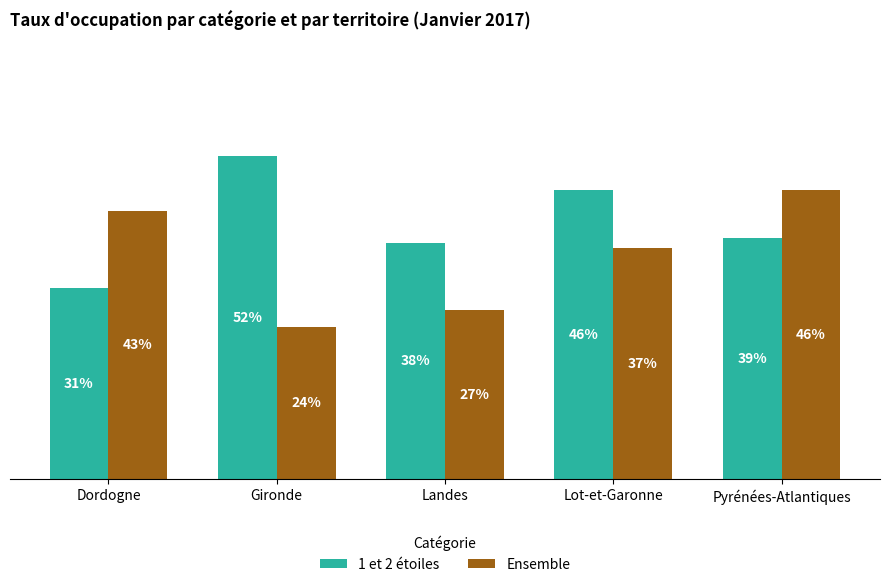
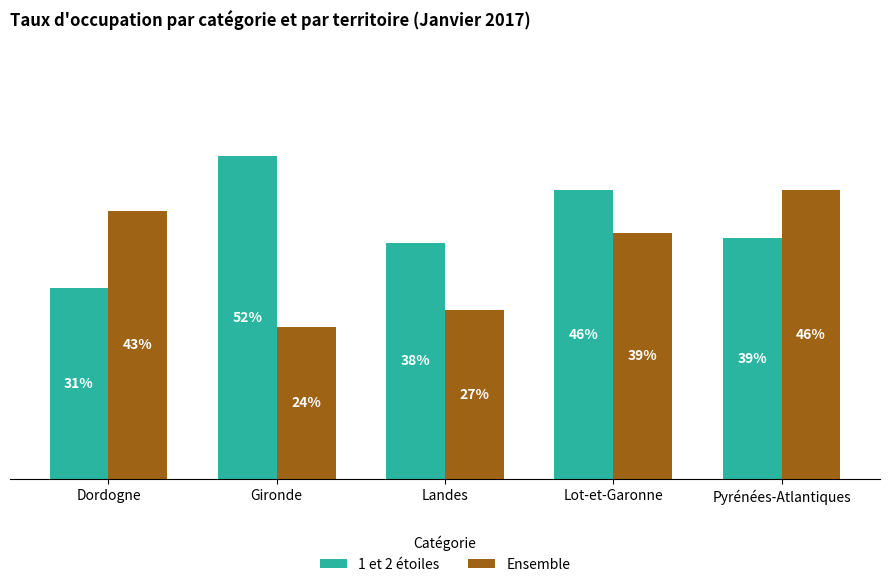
  {
    "1 et 2 étoiles": {
      "Dordogne": "31%",
      "Gironde": "52%",
      "Landes": "38%",
      "Lot-et-Garonne": "46%",
      "Pyrénées-Atlantiques": "39%"
    },
    "Ensemble": {
      "Dordogne": "43%",
      "Gironde": "24%",
      "Landes": "27%",
-     "Lot-et-Garonne": "37%",
+     "Lot-et-Garonne": "39%",
      "Pyrénées-Atlantiques": "46%"
    }
  }
